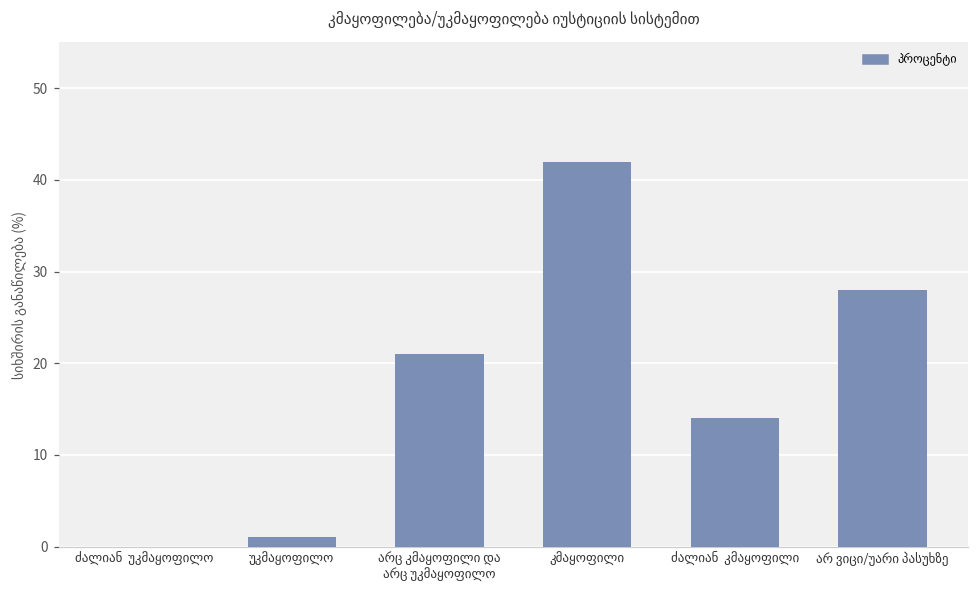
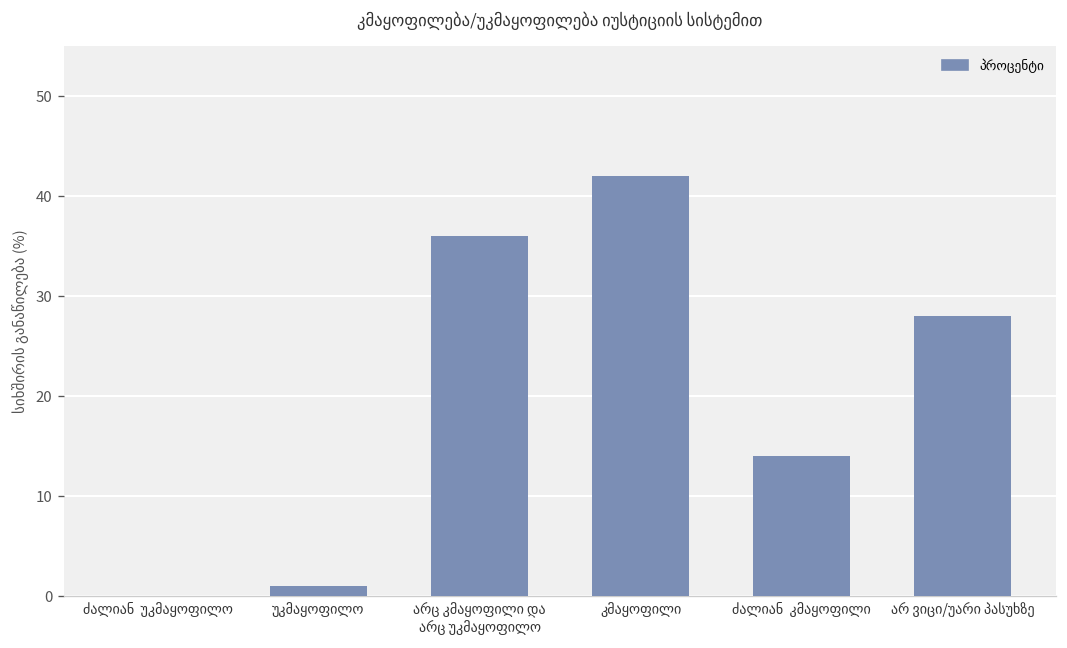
  {
    "ძალიან უკმაყოფილო": 0,
    "უკმაყოფილო": 1,
-   "არც კმაყოფილი და არც უკმაყოფილო": 21,
+   "არც კმაყოფილი და არც უკმაყოფილო": 36,
    "კმაყოფილი": 42,
    "ძალიან კმაყოფილი": 14,
    "არ ვიცი/უარი პასუხზე": 28
  }
